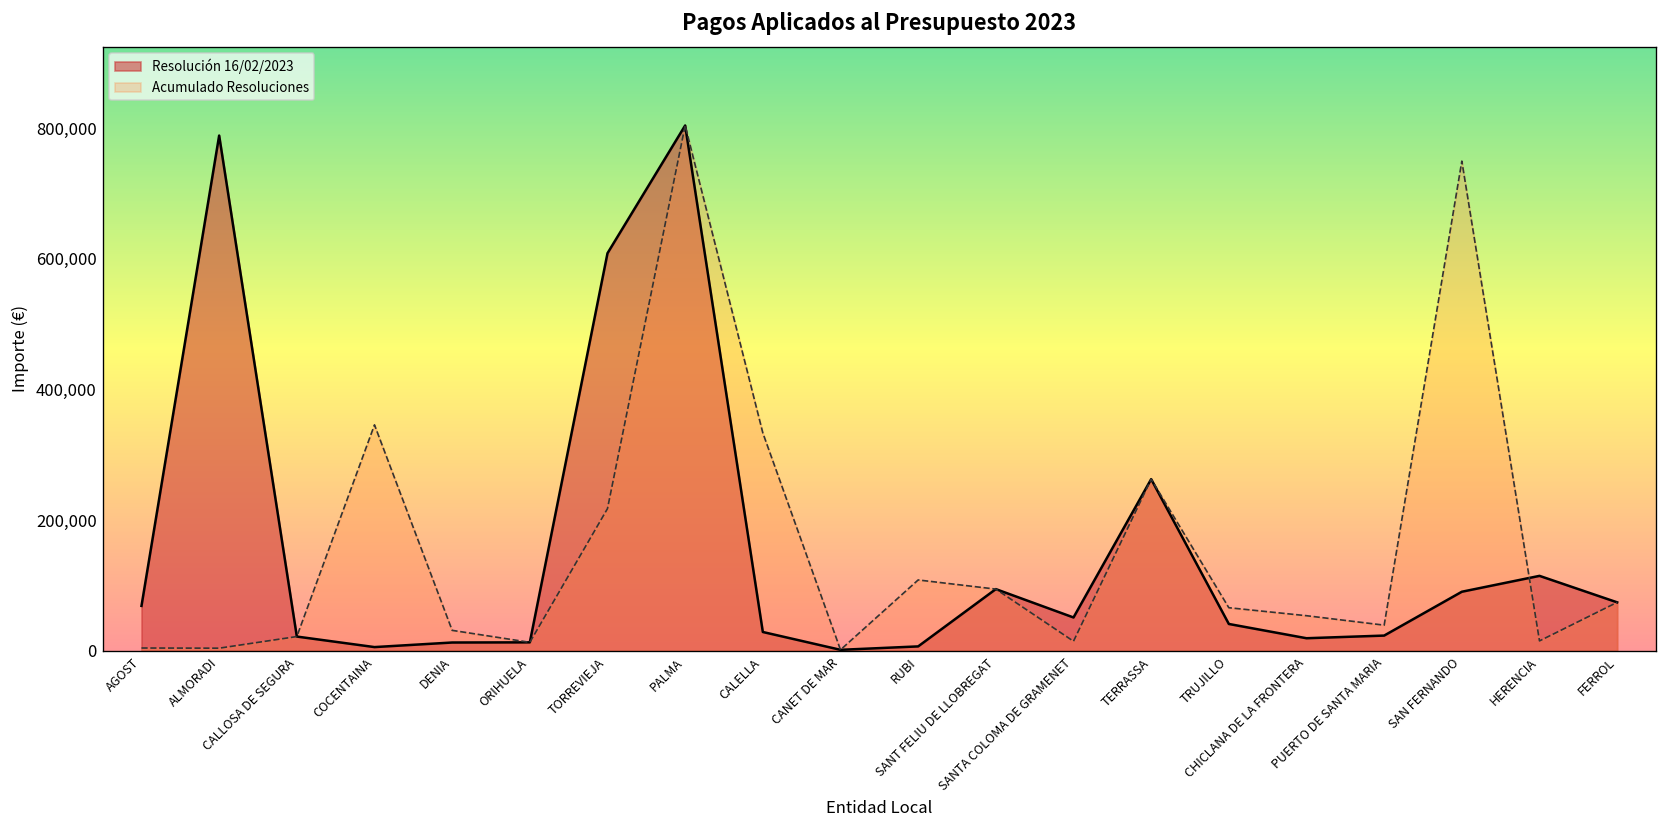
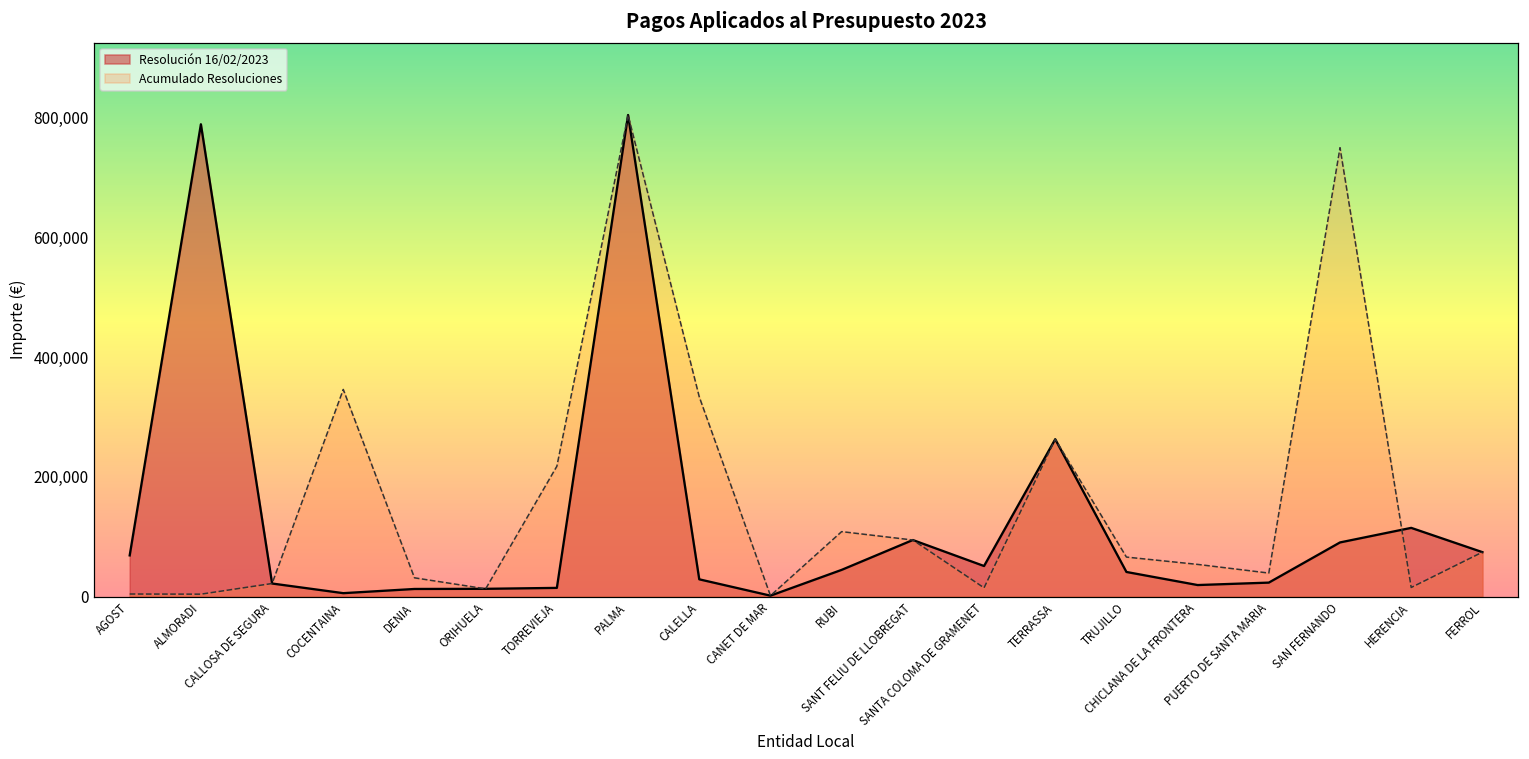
  {
    "Resolución 16/02/2023": {
      "AGOST": "70,000",
      "ALMORADI": "790,000",
      "COCENTAINA": "10,000",
      "DENIA": "10,000",
-     "TORREVIEJA": "610,000",
+     "TORREVIEJA": "10,000",
      "CALELLA": "30,000",
-     "RUBI": "10,000",
+     "RUBI": "40,000",
      "SANTA COLOMA DE GRAMENET": "50,000",
      "TRUJILLO": "40,000",
      "CHICLANA DE LA FRONTERA": "20,000",
      "PUERTO DE SANTA MARIA": "20,000",
      "SAN FERNANDO": "90,000",
      "HERENCIA": "110,000"
    },
    "Acumulado Resoluciones": {
      "AGOST": "0",
      "ALMORADI": "0",
      "COCENTAINA": "350,000",
      "DENIA": "30,000",
      "TORREVIEJA": "220,000",
      "CALELLA": "330,000",
      "RUBI": "110,000",
      "SANTA COLOMA DE GRAMENET": "10,000",
      "TRUJILLO": "70,000",
      "CHICLANA DE LA FRONTERA": "50,000",
      "PUERTO DE SANTA MARIA": "40,000",
      "SAN FERNANDO": "750,000",
      "HERENCIA": "20,000"
    }
  }
